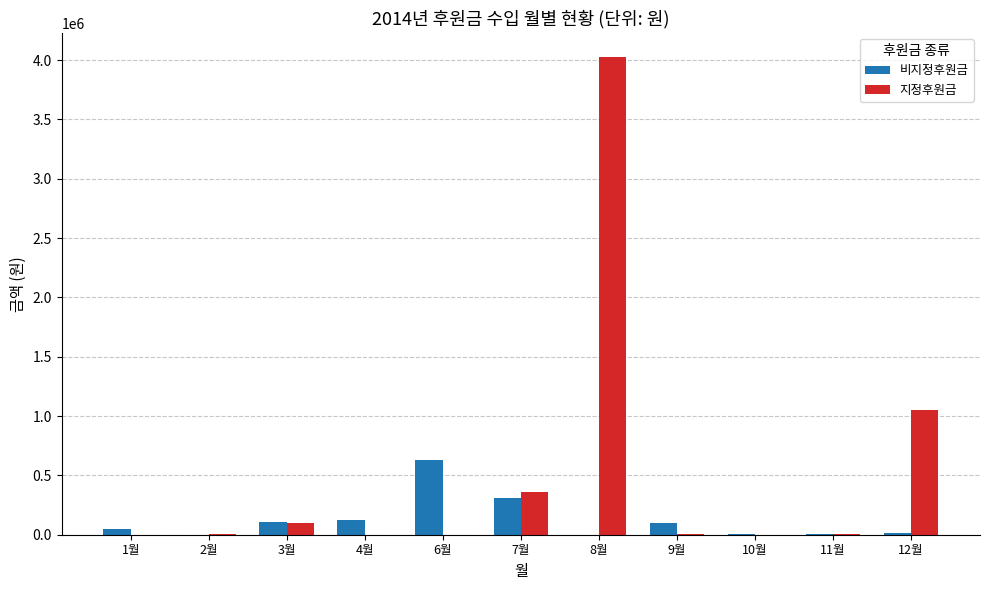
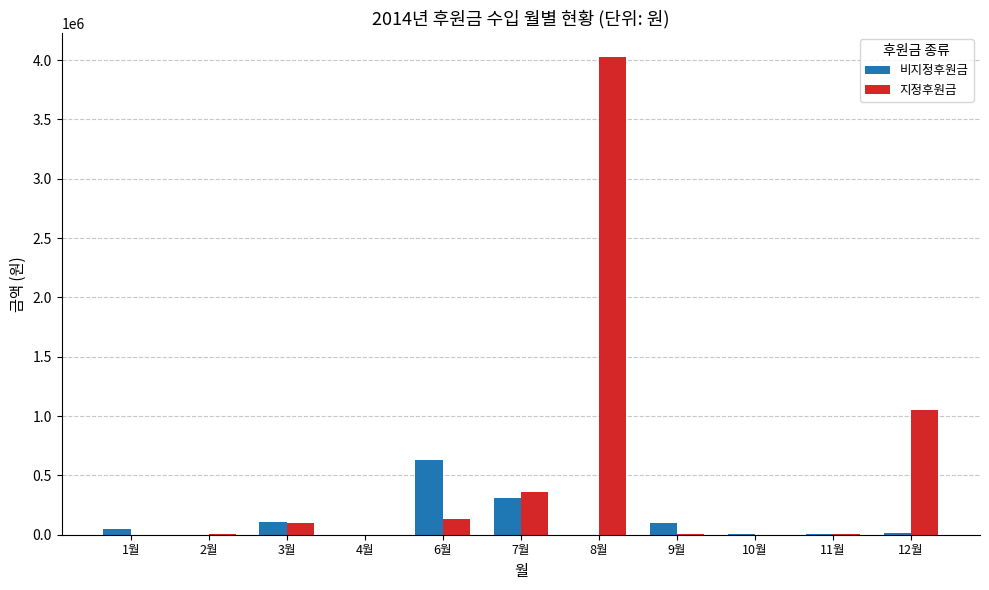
  {
    "비지정후원금": {
      "1월": 50000,
      "2월": 0,
      "3월": 110000,
-     "4월": 130000,
+     "4월": 0,
      "6월": 630000,
      "7월": 310000,
      "8월": 0,
      "9월": 100000
    },
    "지정후원금": {
      "1월": 0,
      "3월": 100000,
      "4월": 0,
-     "6월": 0,
+     "6월": 140000,
      "7월": 360000,
      "8월": 4030000,
      "10월": 0,
      "12월": 1050000
    }
  }
